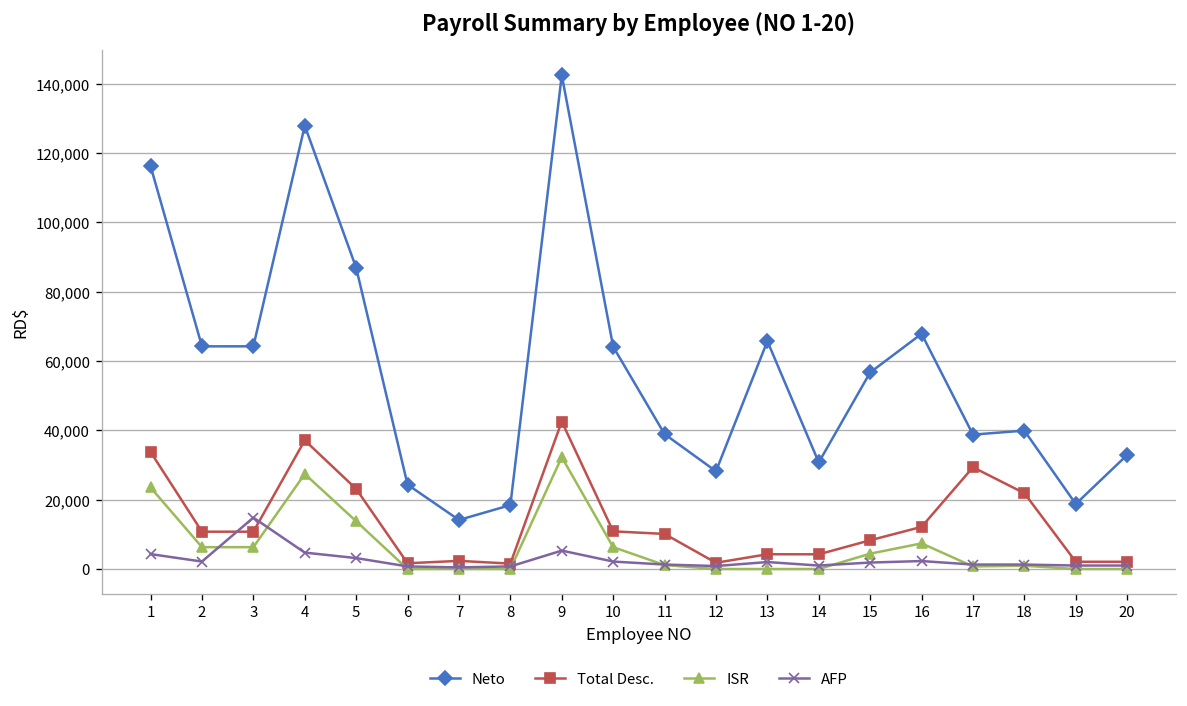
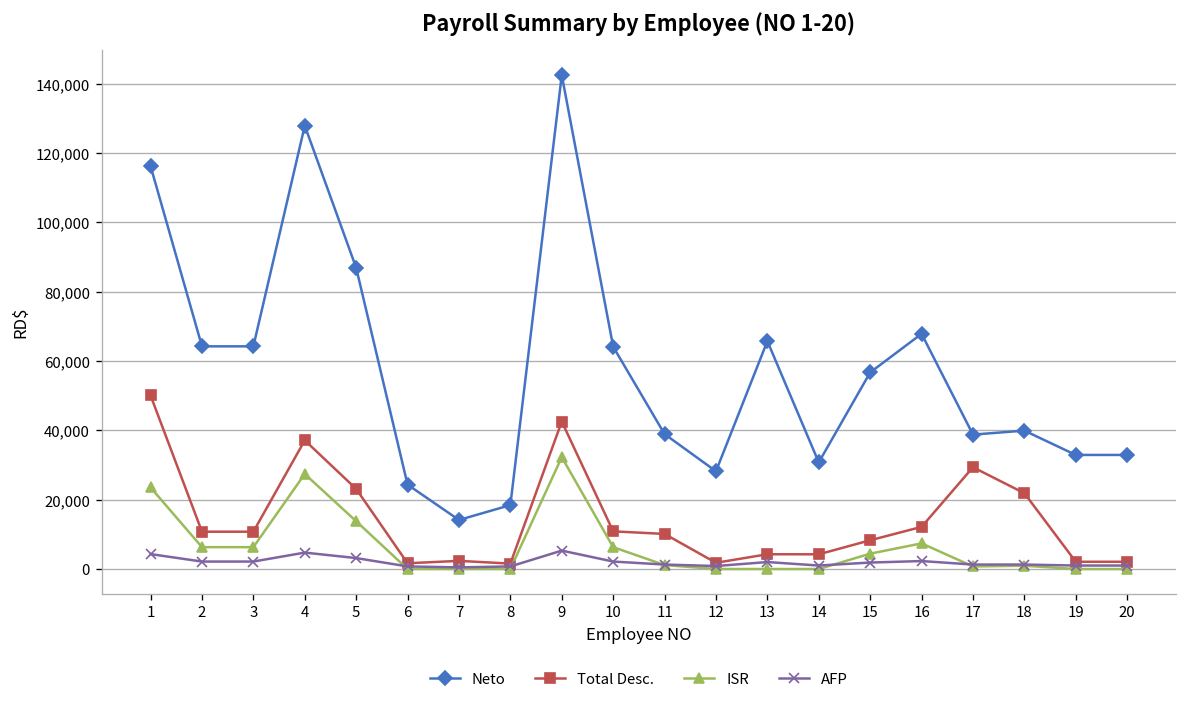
  {
    "Neto": {
      "1": "116,000",
      "2": "64,000",
      "3": "64,000",
      "4": "128,000",
      "5": "87,000",
      "6": "24,000",
      "7": "14,000",
      "8": "18,000",
      "9": "142,000",
      "10": "64,000",
      "11": "39,000",
      "12": "28,000",
      "13": "66,000",
      "14": "31,000",
      "15": "57,000",
      "16": "68,000",
      "17": "39,000",
      "18": "40,000",
-     "19": "19,000",
+     "19": "33,000",
      "20": "33,000"
    },
    "Total Desc.": {
-     "1": "34,000",
+     "1": "50,000",
      "2": "11,000",
      "3": "11,000",
      "4": "37,000",
      "5": "23,000",
      "6": "2,000",
      "7": "2,000",
      "9": "43,000",
      "10": "11,000",
      "11": "10,000",
      "12": "2,000",
      "13": "4,000",
      "14": "4,000",
      "15": "8,000",
      "16": "12,000",
      "17": "29,000",
      "18": "22,000",
      "19": "2,000",
      "20": "2,000"
    },
    "ISR": {
      "1": "24,000",
      "2": "6,000",
      "3": "6,000",
      "4": "27,000",
      "5": "14,000",
      "9": "32,000",
      "10": "6,000",
      "13": "0",
      "14": "0",
      "15": "4,000",
      "16": "7,000",
      "19": "0",
      "20": "0"
    },
    "AFP": {
      "1": "4,000",
      "2": "2,000",
-     "3": "15,000",
+     "3": "2,000",
      "4": "5,000",
      "5": "3,000",
      "9": "5,000",
      "10": "2,000",
      "13": "2,000",
      "14": "1,000",
      "15": "2,000",
      "16": "2,000",
      "19": "1,000",
      "20": "1,000"
    }
  }
